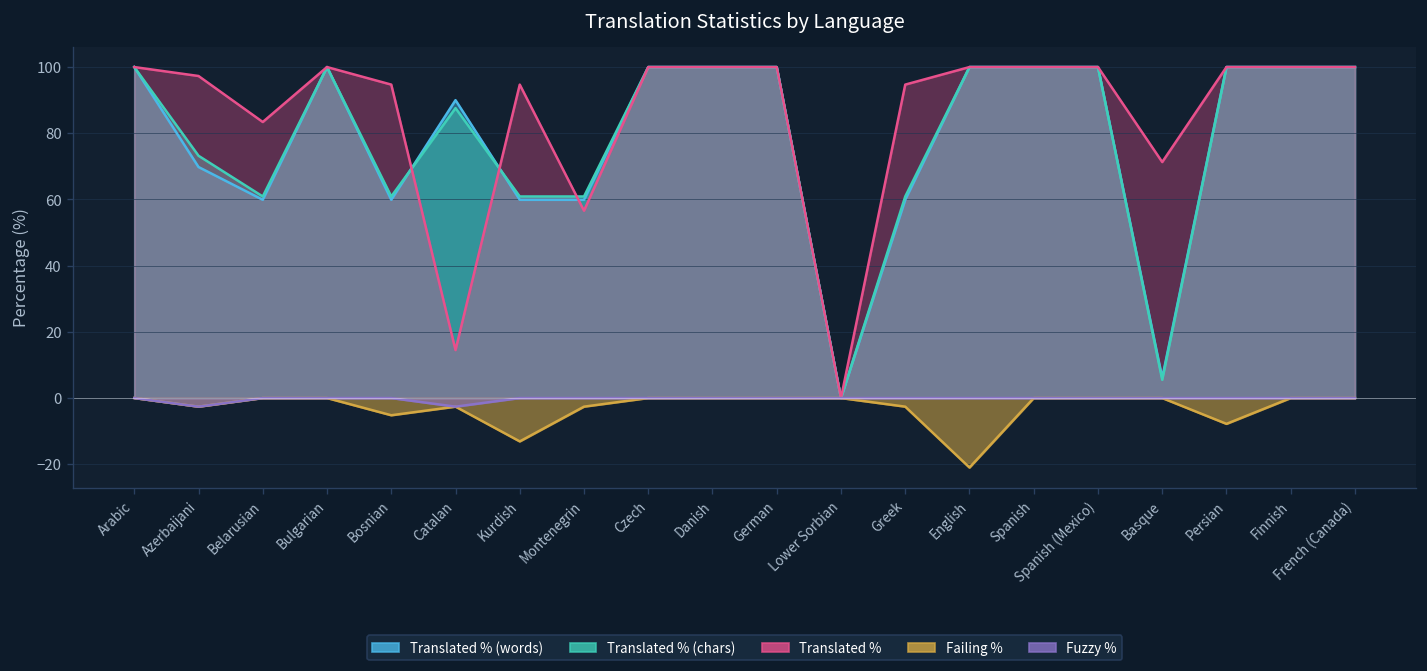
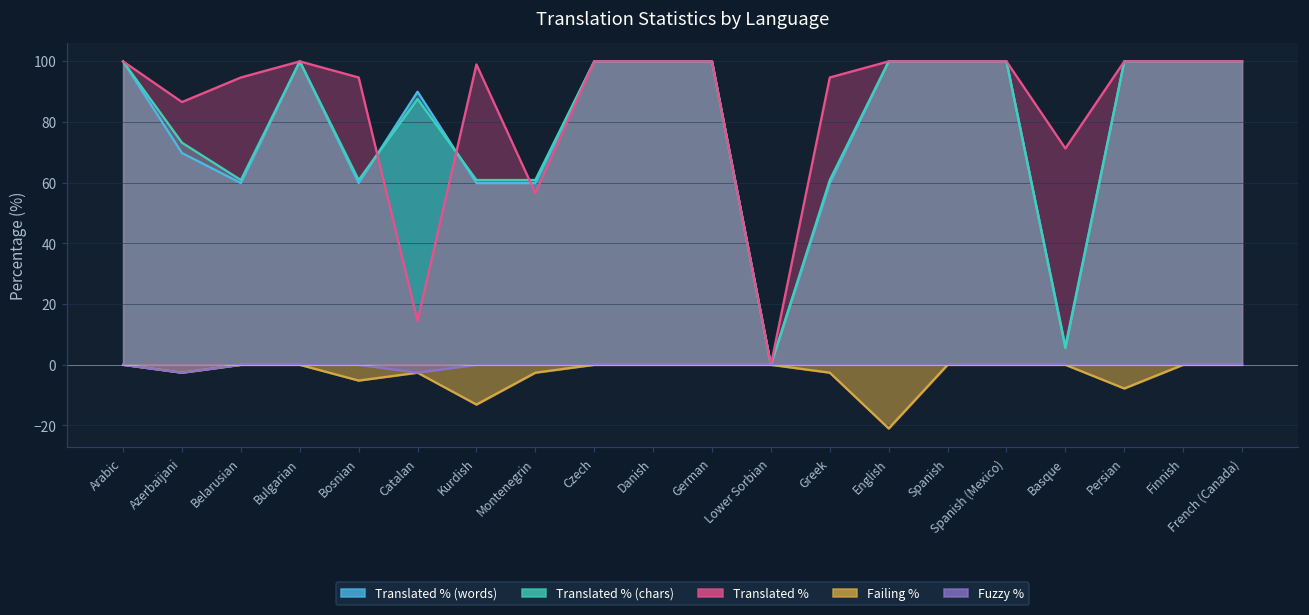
  {
    "Translated %": {
-     "Azerbaijani": 97,
-     "Belarusian": 83,
+     "Azerbaijani": 87,
+     "Belarusian": 95,
      "Bosnian": 95,
      "Catalan": 15,
-     "Kurdish": 95,
+     "Kurdish": 99,
      "Montenegrin": 57,
      "Greek": 95,
      "Basque": 71
    }
  }
